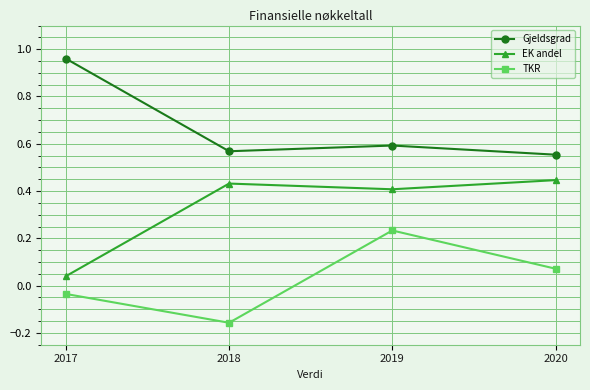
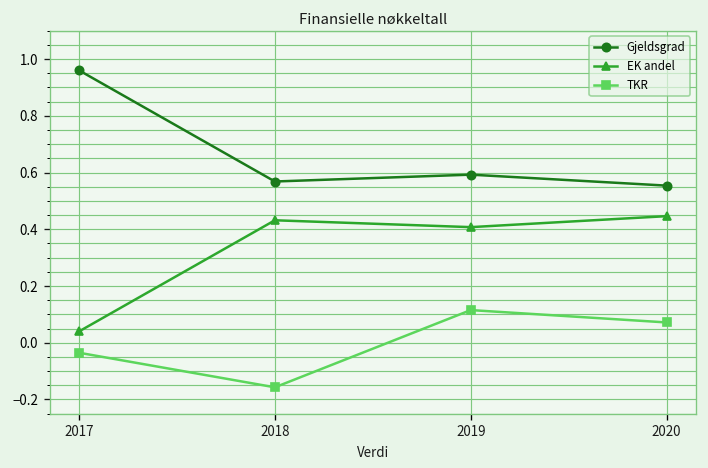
  {
    "TKR": {
      "2017": -0.04,
      "2018": -0.16,
-     "2019": 0.23,
+     "2019": 0.12,
      "2020": 0.07
    }
  }
